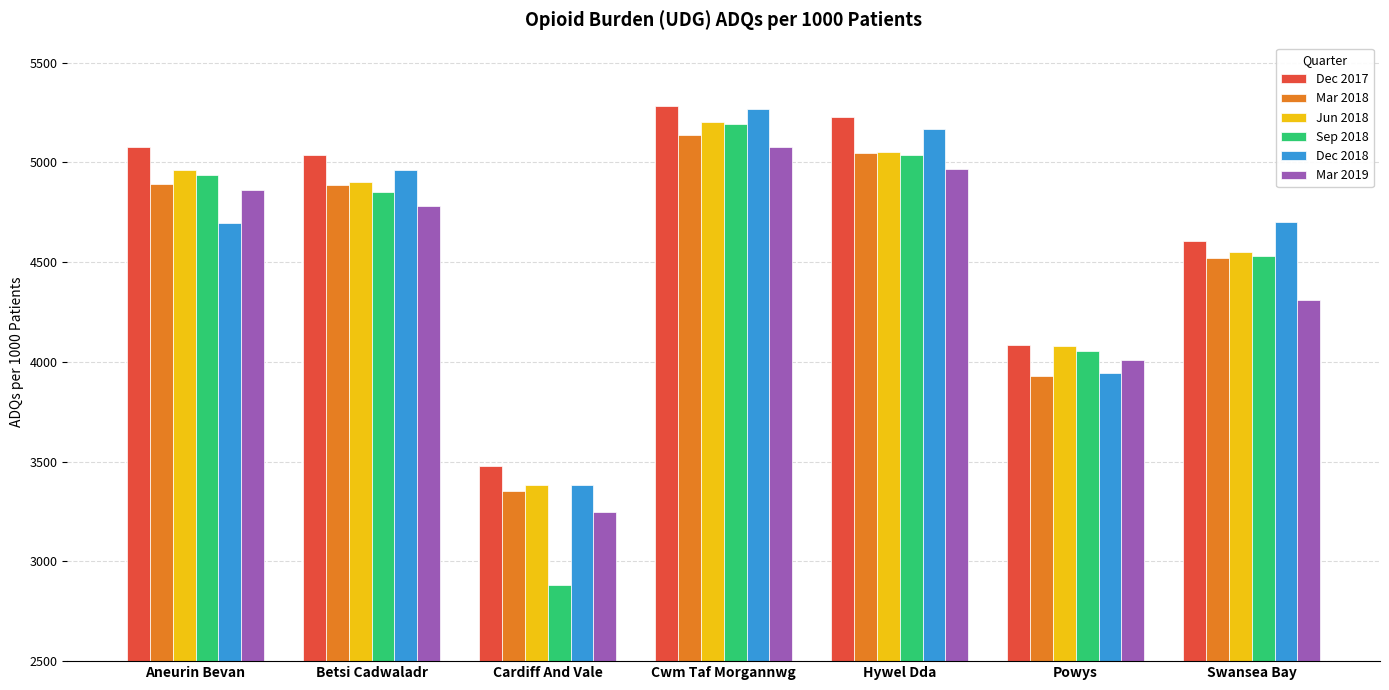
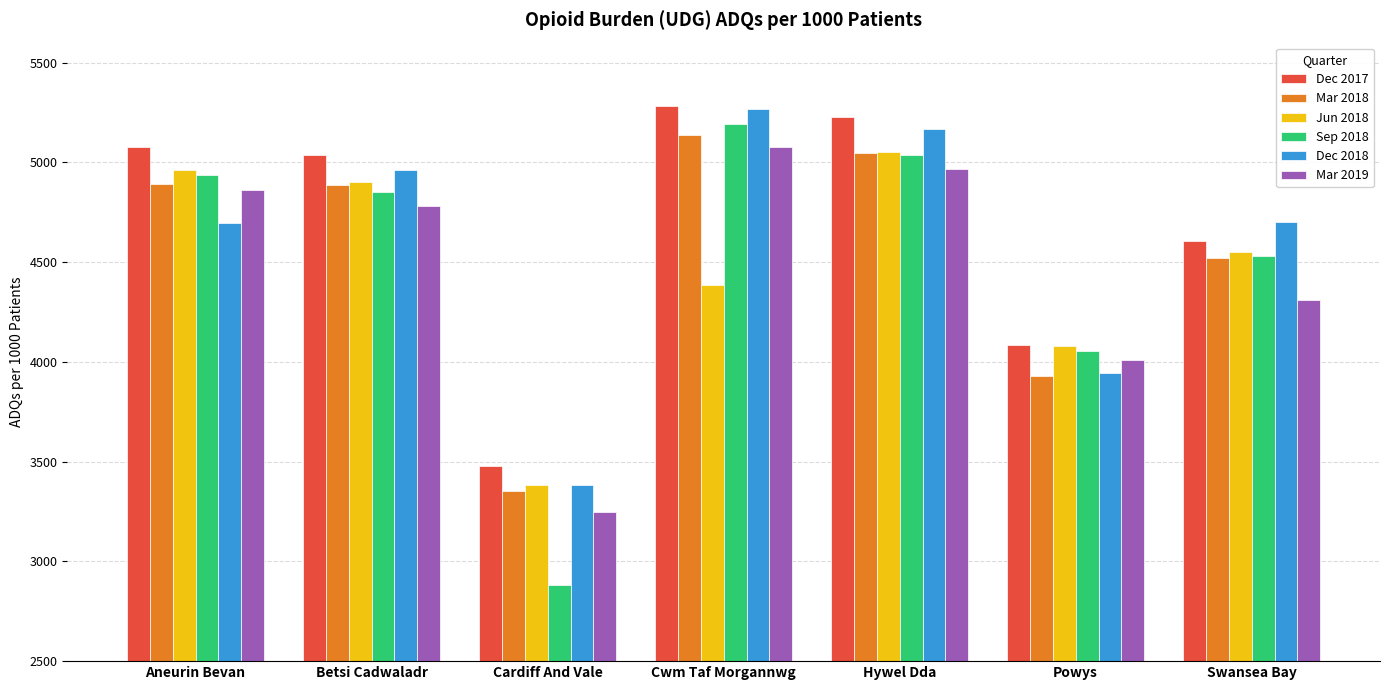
  {
    "Jun 2018": {
      "Aneurin Bevan": 4960,
      "Betsi Cadwaladr": 4900,
      "Cardiff And Vale": 3380,
-     "Cwm Taf Morgannwg": 5200,
+     "Cwm Taf Morgannwg": 4390,
      "Hywel Dda": 5050,
      "Powys": 4080,
      "Swansea Bay": 4550
    },
    "Sep 2018": {
      "Aneurin Bevan": 4940,
      "Betsi Cadwaladr": 4850,
      "Cardiff And Vale": 2880,
      "Cwm Taf Morgannwg": 5190,
      "Hywel Dda": 5040,
      "Powys": 4060,
      "Swansea Bay": 4530
    },
    "Dec 2018": {
      "Aneurin Bevan": 4700,
      "Betsi Cadwaladr": 4960,
      "Cardiff And Vale": 3380,
      "Cwm Taf Morgannwg": 5270,
      "Hywel Dda": 5170,
      "Powys": 3940,
      "Swansea Bay": 4700
    },
    "Mar 2019": {
      "Aneurin Bevan": 4860,
      "Betsi Cadwaladr": 4780,
      "Cardiff And Vale": 3250,
      "Cwm Taf Morgannwg": 5080,
      "Hywel Dda": 4960,
      "Powys": 4010,
      "Swansea Bay": 4310
    }
  }
